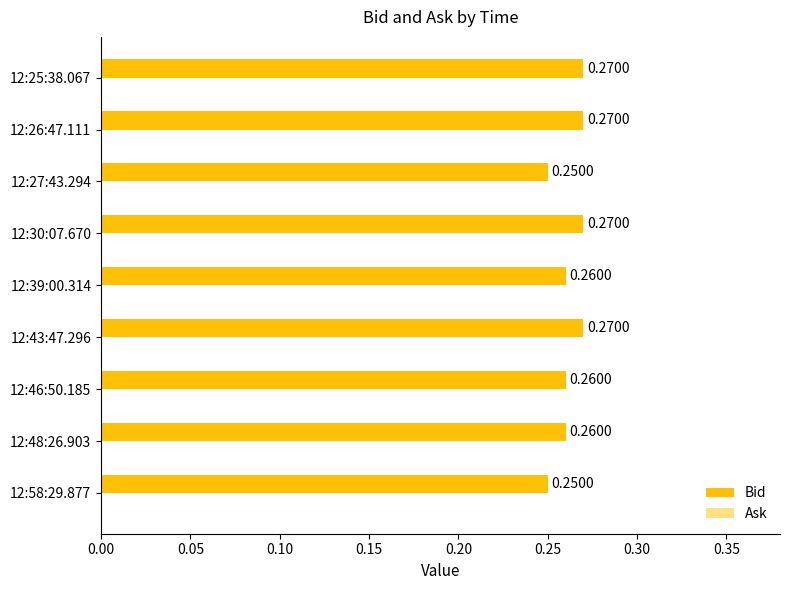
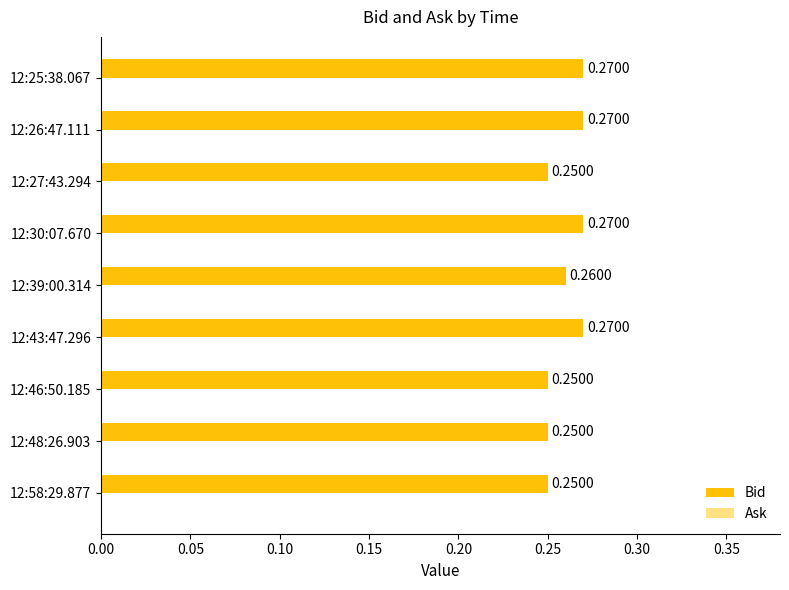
  {
    "Bid": {
      "12:25:38.067": 0.2700,
      "12:26:47.111": 0.2700,
      "12:27:43.294": 0.2500,
      "12:30:07.670": 0.2700,
      "12:39:00.314": 0.2600,
      "12:43:47.296": 0.2700,
-     "12:46:50.185": 0.2600,
-     "12:48:26.903": 0.2600,
+     "12:46:50.185": 0.2500,
+     "12:48:26.903": 0.2500,
      "12:58:29.877": 0.2500
    },
    "Ask": {
      "12:25:38.067": 0.000,
      "12:26:47.111": 0.000,
      "12:27:43.294": 0.000,
      "12:30:07.670": 0.000,
      "12:39:00.314": 0.000,
      "12:43:47.296": 0.000,
      "12:46:50.185": 0.000,
      "12:48:26.903": 0.000,
      "12:58:29.877": 0.000
    }
  }
